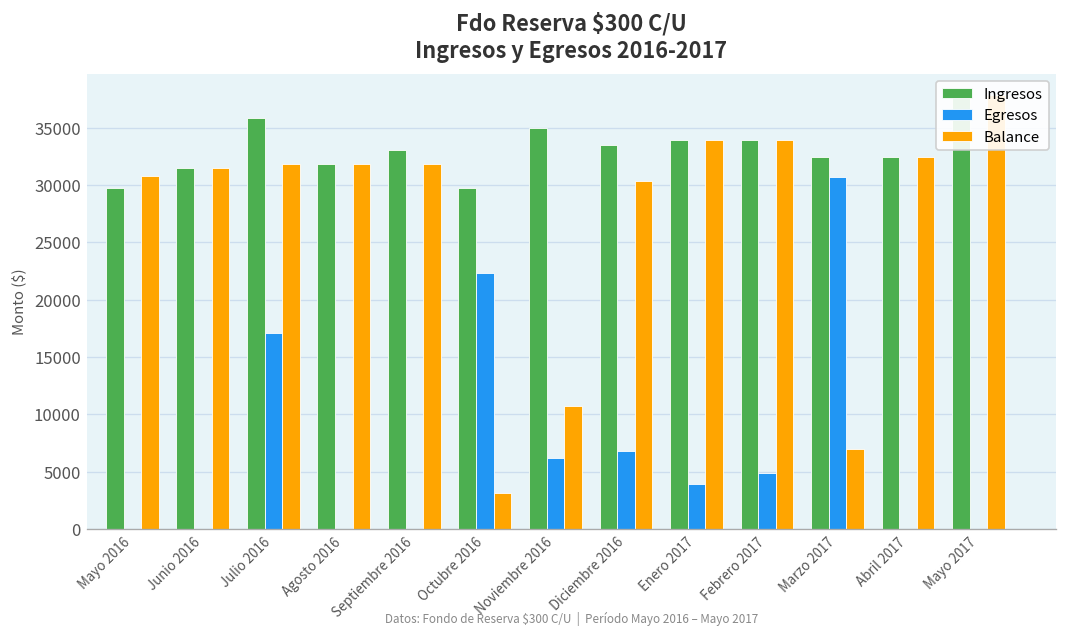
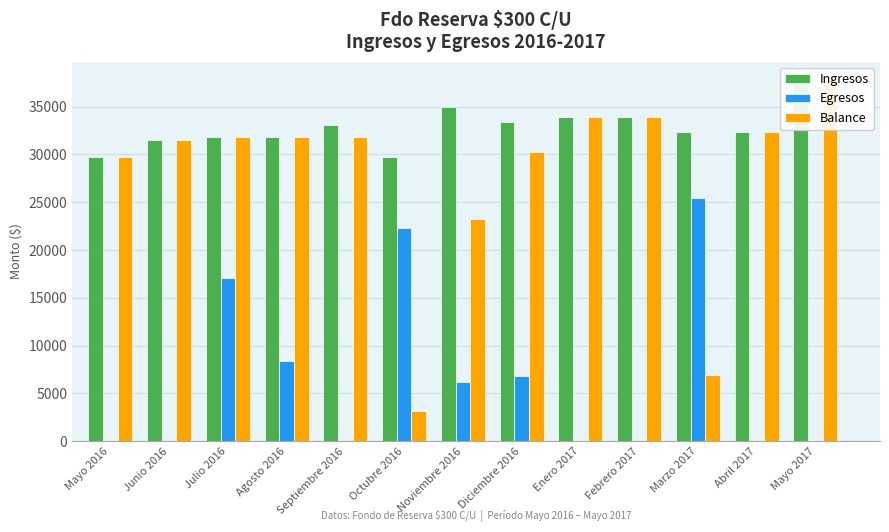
  {
    "Ingresos": {
      "Mayo 2016": 30000,
      "Junio 2016": 32000,
-     "Julio 2016": 36000,
+     "Julio 2016": 32000,
      "Agosto 2016": 32000,
      "Septiembre 2016": 33000,
      "Octubre 2016": 30000,
      "Noviembre 2016": 35000,
      "Diciembre 2016": 33000,
      "Enero 2017": 34000,
      "Febrero 2017": 34000,
      "Marzo 2017": 32000,
      "Abril 2017": 32000
    },
    "Egresos": {
      "Mayo 2016": 0,
      "Junio 2016": 0,
      "Julio 2016": 17000,
-     "Agosto 2016": 0,
+     "Agosto 2016": 8000,
      "Septiembre 2016": 0,
      "Octubre 2016": 22000,
      "Noviembre 2016": 6000,
      "Diciembre 2016": 7000,
-     "Enero 2017": 4000,
-     "Febrero 2017": 5000,
-     "Marzo 2017": 31000,
+     "Enero 2017": 0,
+     "Febrero 2017": 0,
+     "Marzo 2017": 25000,
      "Abril 2017": 0,
      "Mayo 2017": 0
    },
    "Balance": {
-     "Mayo 2016": 31000,
+     "Mayo 2016": 30000,
      "Junio 2016": 32000,
      "Julio 2016": 32000,
      "Agosto 2016": 32000,
      "Septiembre 2016": 32000,
      "Octubre 2016": 3000,
-     "Noviembre 2016": 11000,
+     "Noviembre 2016": 23000,
      "Diciembre 2016": 30000,
      "Enero 2017": 34000,
      "Febrero 2017": 34000,
      "Marzo 2017": 7000,
      "Abril 2017": 32000
    }
  }
